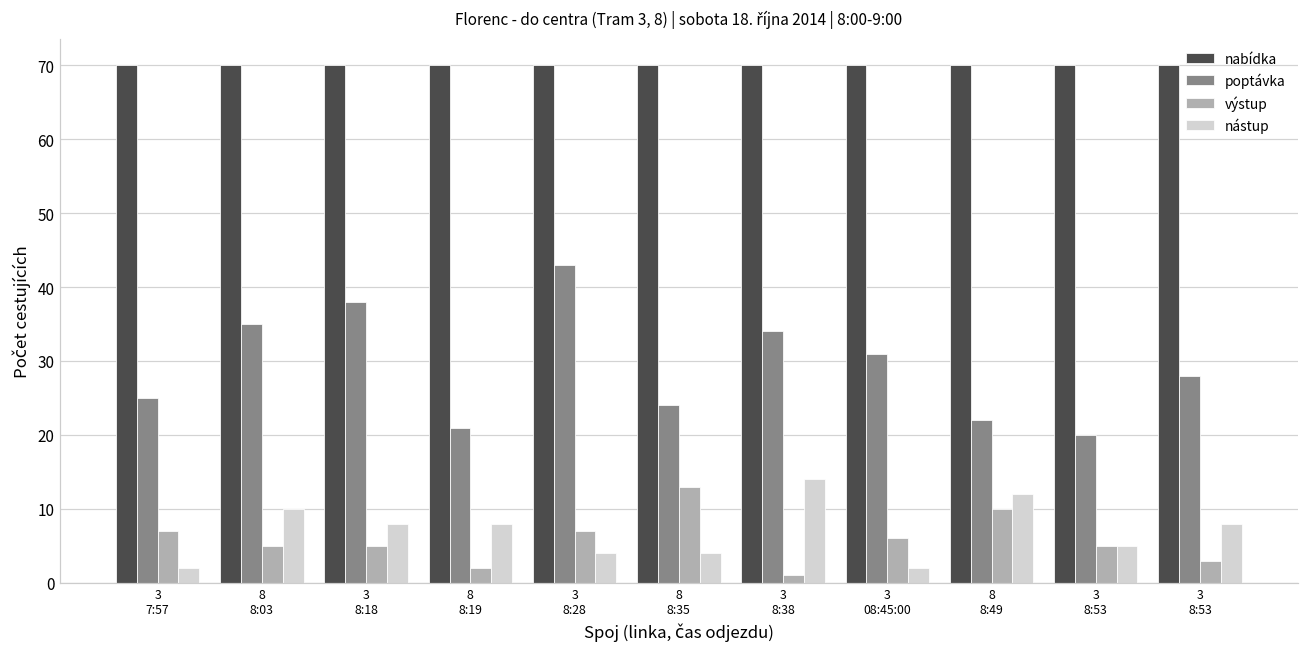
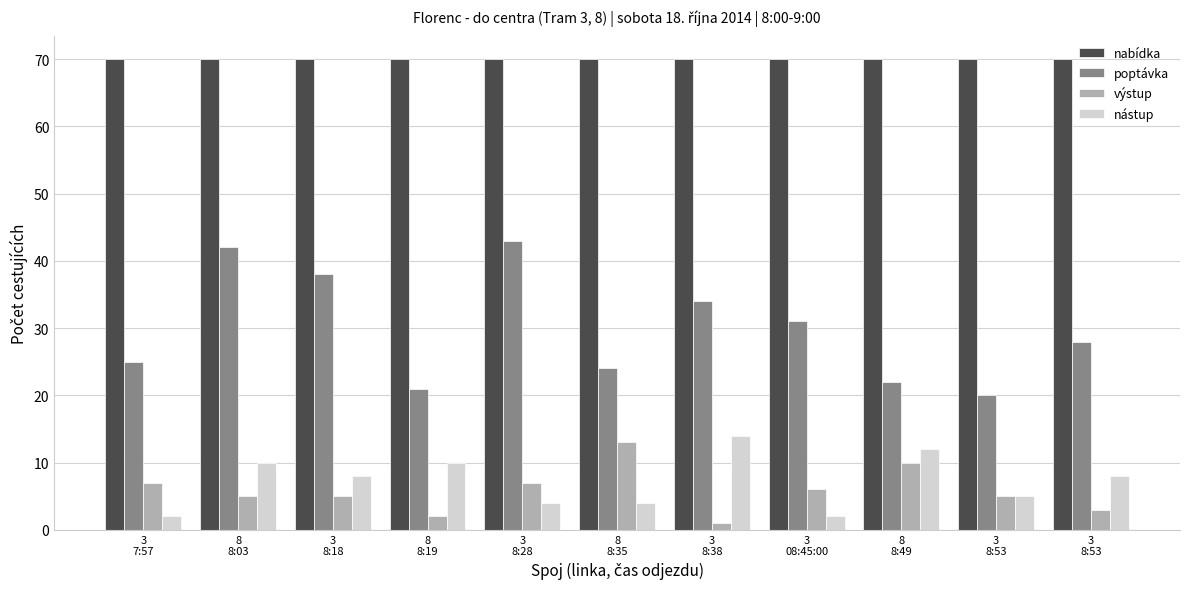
  {
    "nabídka": {
      "3 7:57": 70,
      "8 8:03": 70,
      "3 8:18": 70,
      "8 8:19": 70,
      "3 8:28": 70,
      "8 8:35": 70,
      "3 8:38": 70,
      "3 08:45:00": 70,
      "8 8:49": 70
    },
    "poptávka": {
      "3 7:57": 25,
-     "8 8:03": 35,
+     "8 8:03": 42,
      "3 8:18": 38,
      "8 8:19": 21,
      "3 8:28": 43,
      "8 8:35": 24,
      "3 8:38": 34,
      "3 08:45:00": 31,
      "8 8:49": 22
    },
    "výstup": {
      "3 7:57": 7,
      "8 8:03": 5,
      "3 8:18": 5,
      "8 8:19": 2,
      "3 8:28": 7,
      "8 8:35": 13,
      "3 8:38": 1,
      "3 08:45:00": 6,
      "8 8:49": 10
    },
    "nástup": {
      "3 7:57": 2,
      "8 8:03": 10,
      "3 8:18": 8,
-     "8 8:19": 8,
+     "8 8:19": 10,
      "3 8:28": 4,
      "8 8:35": 4,
      "3 8:38": 14,
      "3 08:45:00": 2,
      "8 8:49": 12
    }
  }
